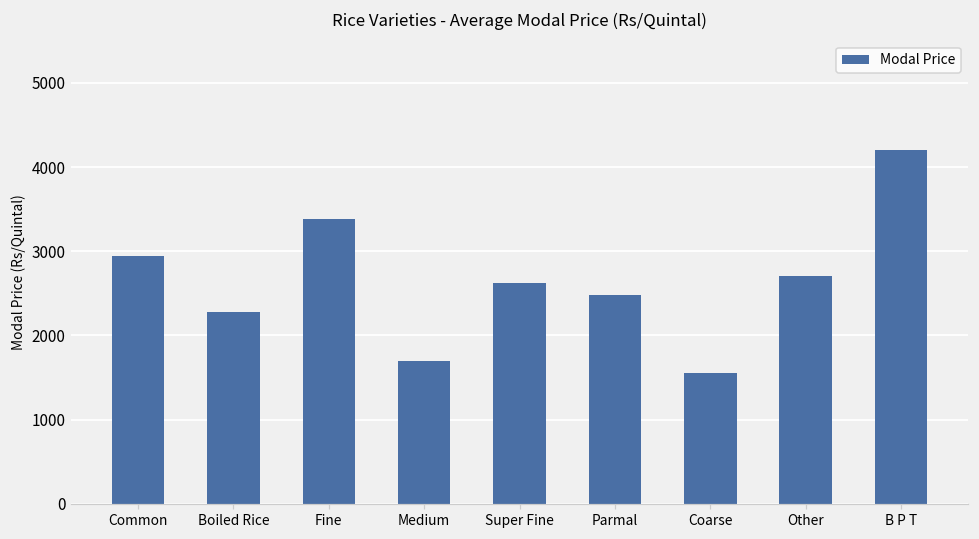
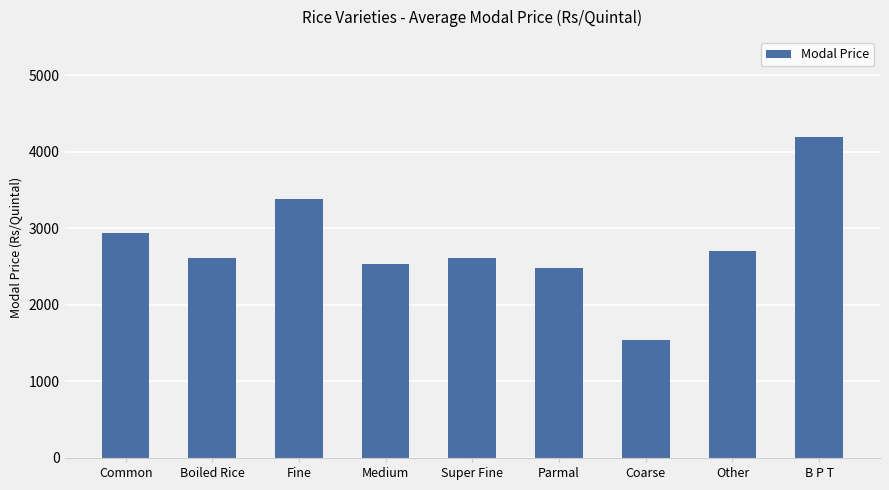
  {
    "Common": 2900,
-   "Boiled Rice": 2300,
+   "Boiled Rice": 2600,
    "Fine": 3400,
-   "Medium": 1700,
+   "Medium": 2500,
    "Super Fine": 2600,
    "Parmal": 2500,
    "Coarse": 1500,
    "Other": 2700,
    "B P T": 4200
  }
